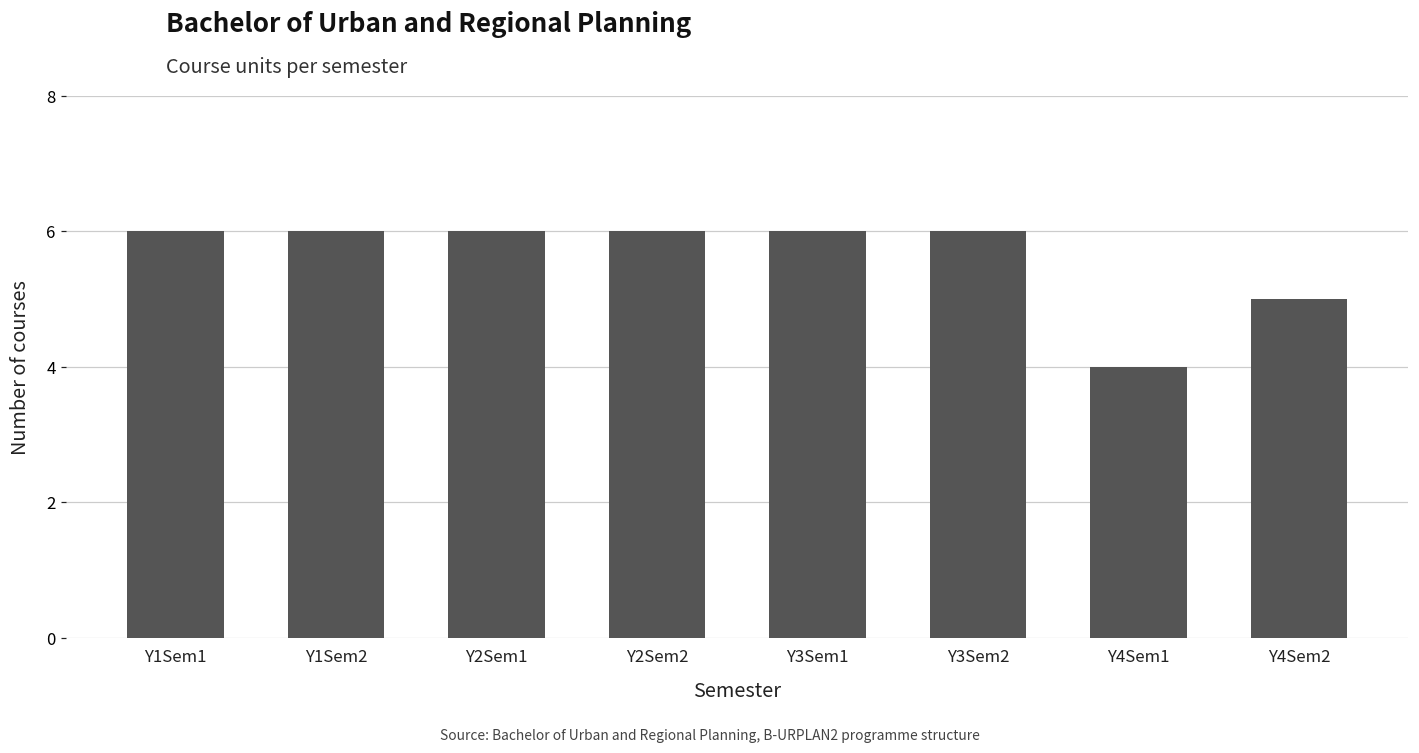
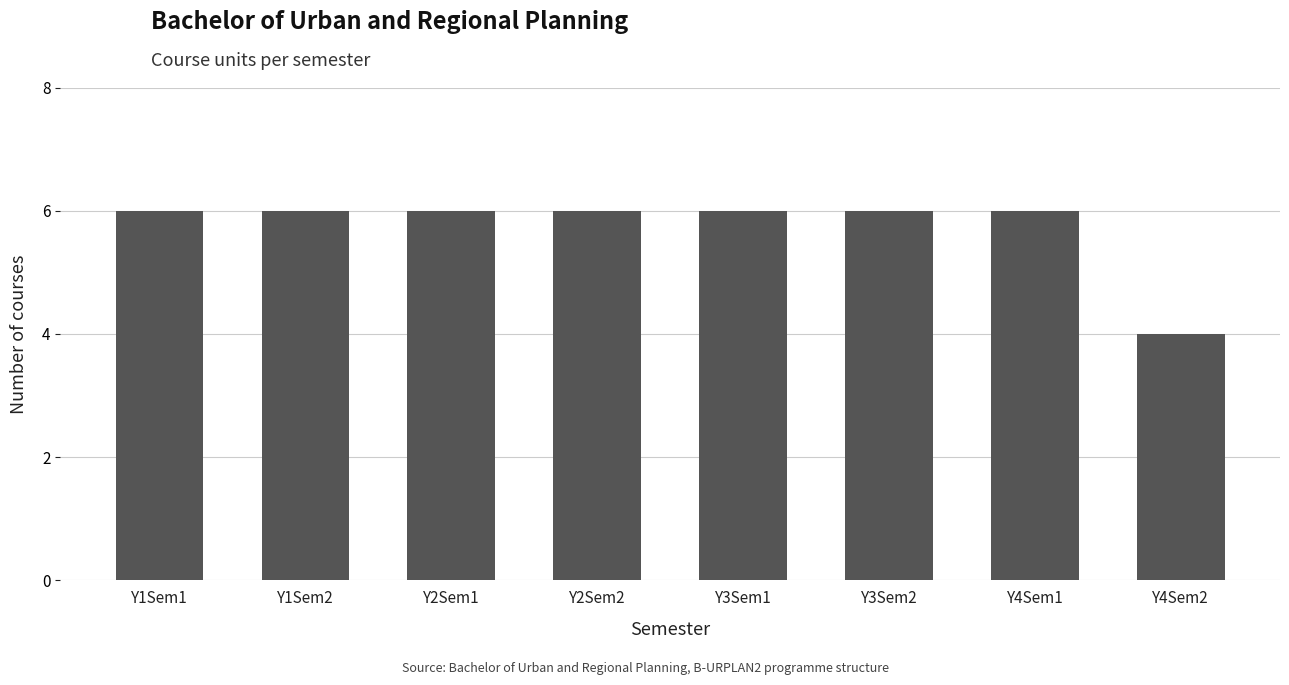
  {
    "Y1Sem1": 6,
    "Y1Sem2": 6,
    "Y2Sem1": 6,
    "Y2Sem2": 6,
    "Y3Sem1": 6,
    "Y3Sem2": 6,
-   "Y4Sem1": 4,
-   "Y4Sem2": 5
+   "Y4Sem1": 6,
+   "Y4Sem2": 4
  }
